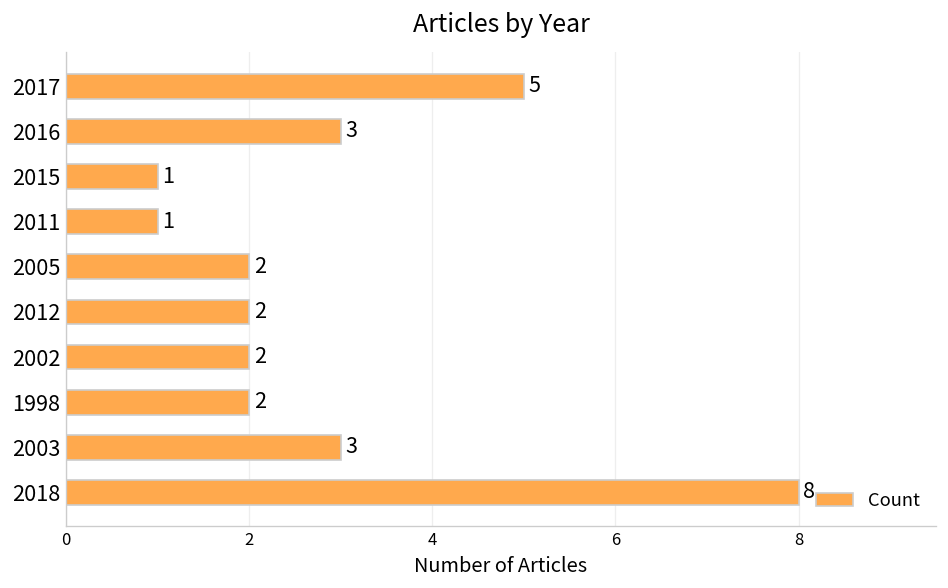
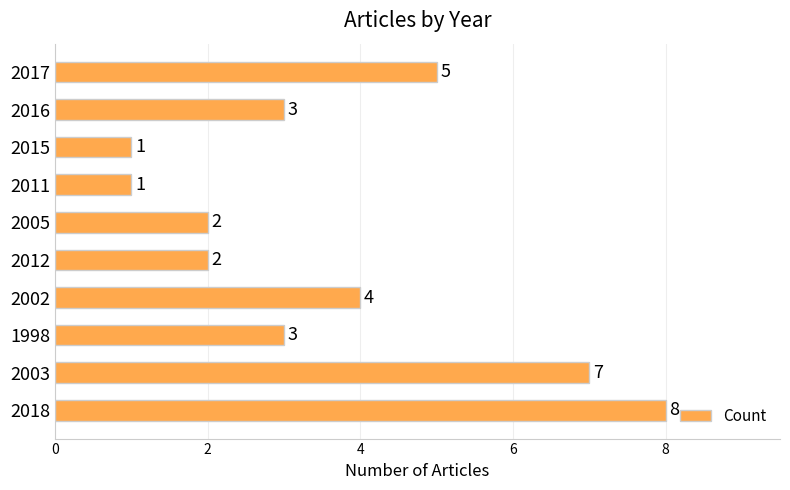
  {
    "2017": 5,
    "2016": 3,
    "2015": 1,
    "2011": 1,
    "2005": 2,
    "2012": 2,
-   "2002": 2,
-   "1998": 2,
-   "2003": 3,
+   "2002": 4,
+   "1998": 3,
+   "2003": 7,
    "2018": 8
  }
